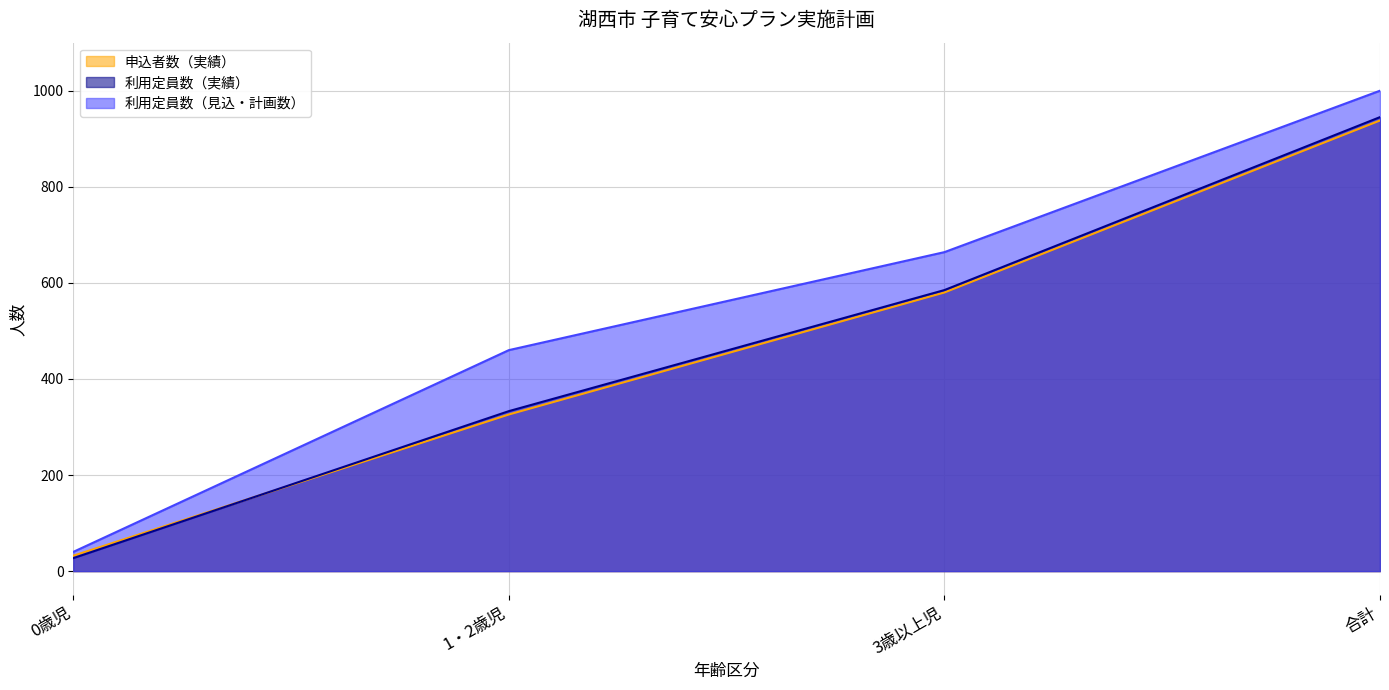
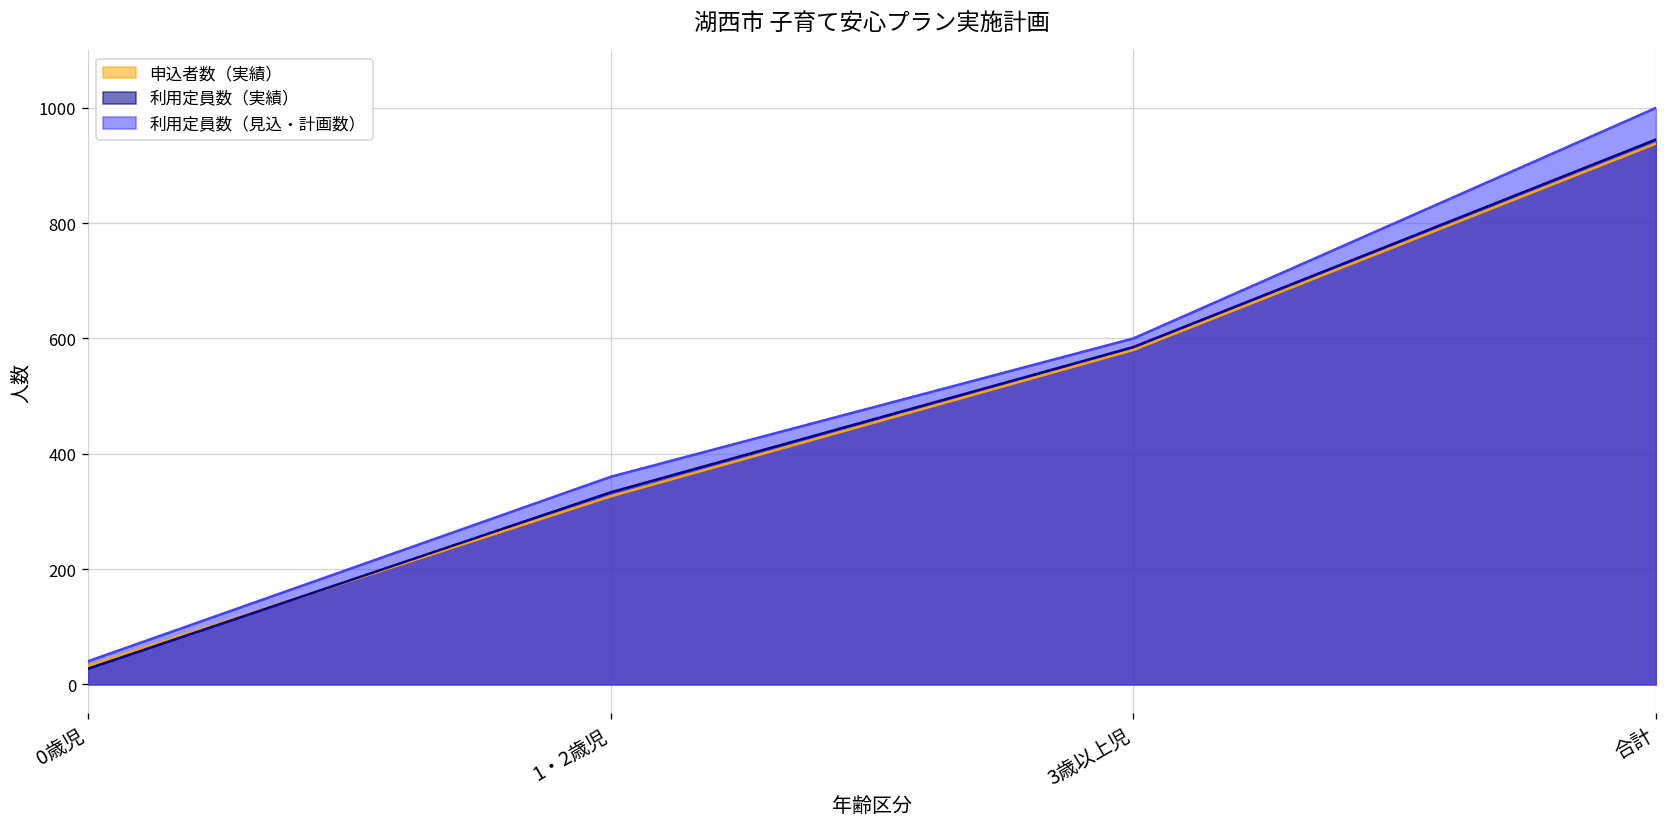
  {
    "申込者数（実績）": {
      "1・2歳児": 330,
      "合計": 940
    },
    "利用定員数（実績）": {
      "1・2歳児": 330,
      "合計": 950
    },
    "利用定員数（見込・計画数）": {
      "0歳児": 40,
-     "1・2歳児": 460,
-     "3歳以上児": 660,
+     "1・2歳児": 360,
+     "3歳以上児": 600,
      "合計": 1000
    }
  }
